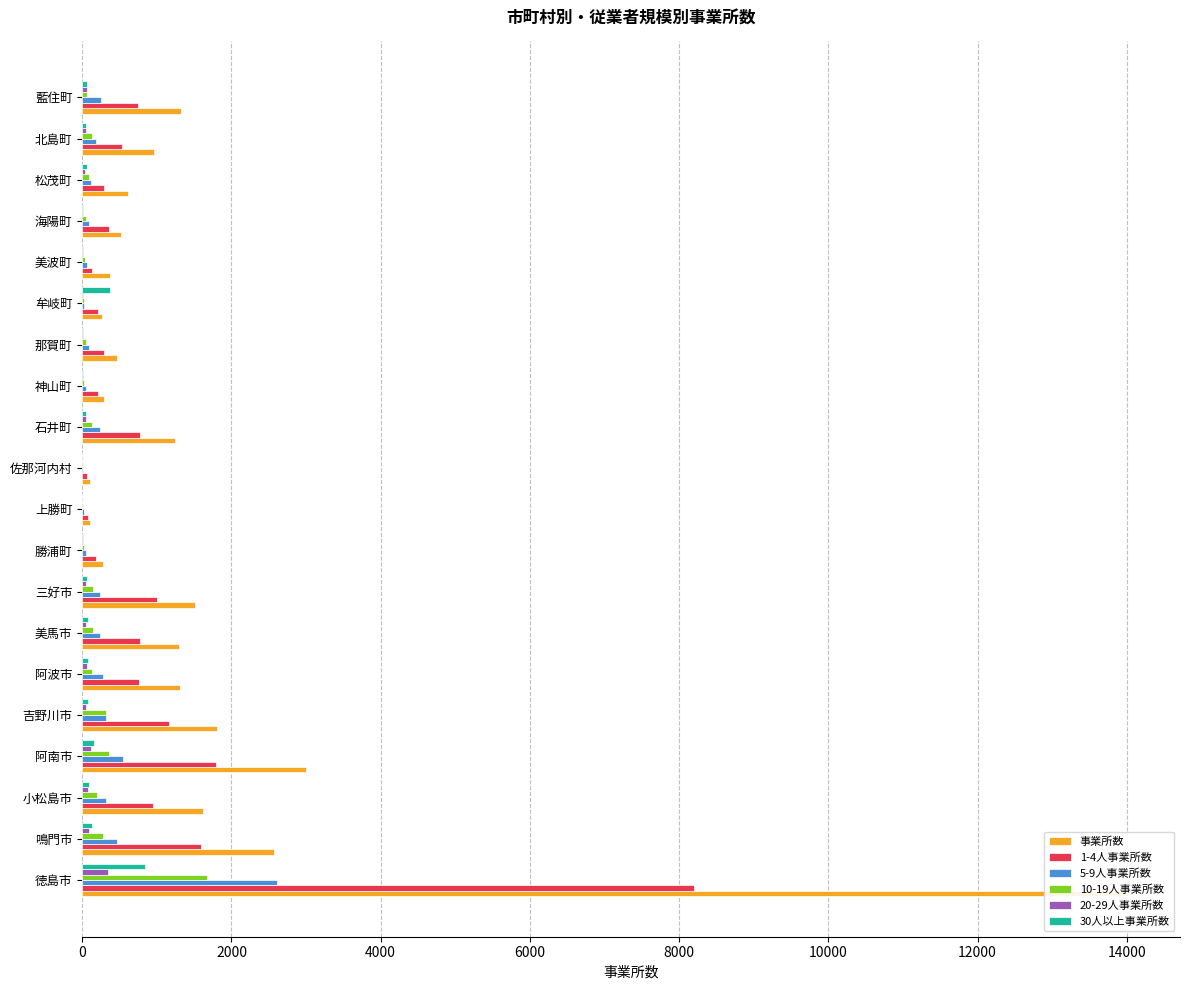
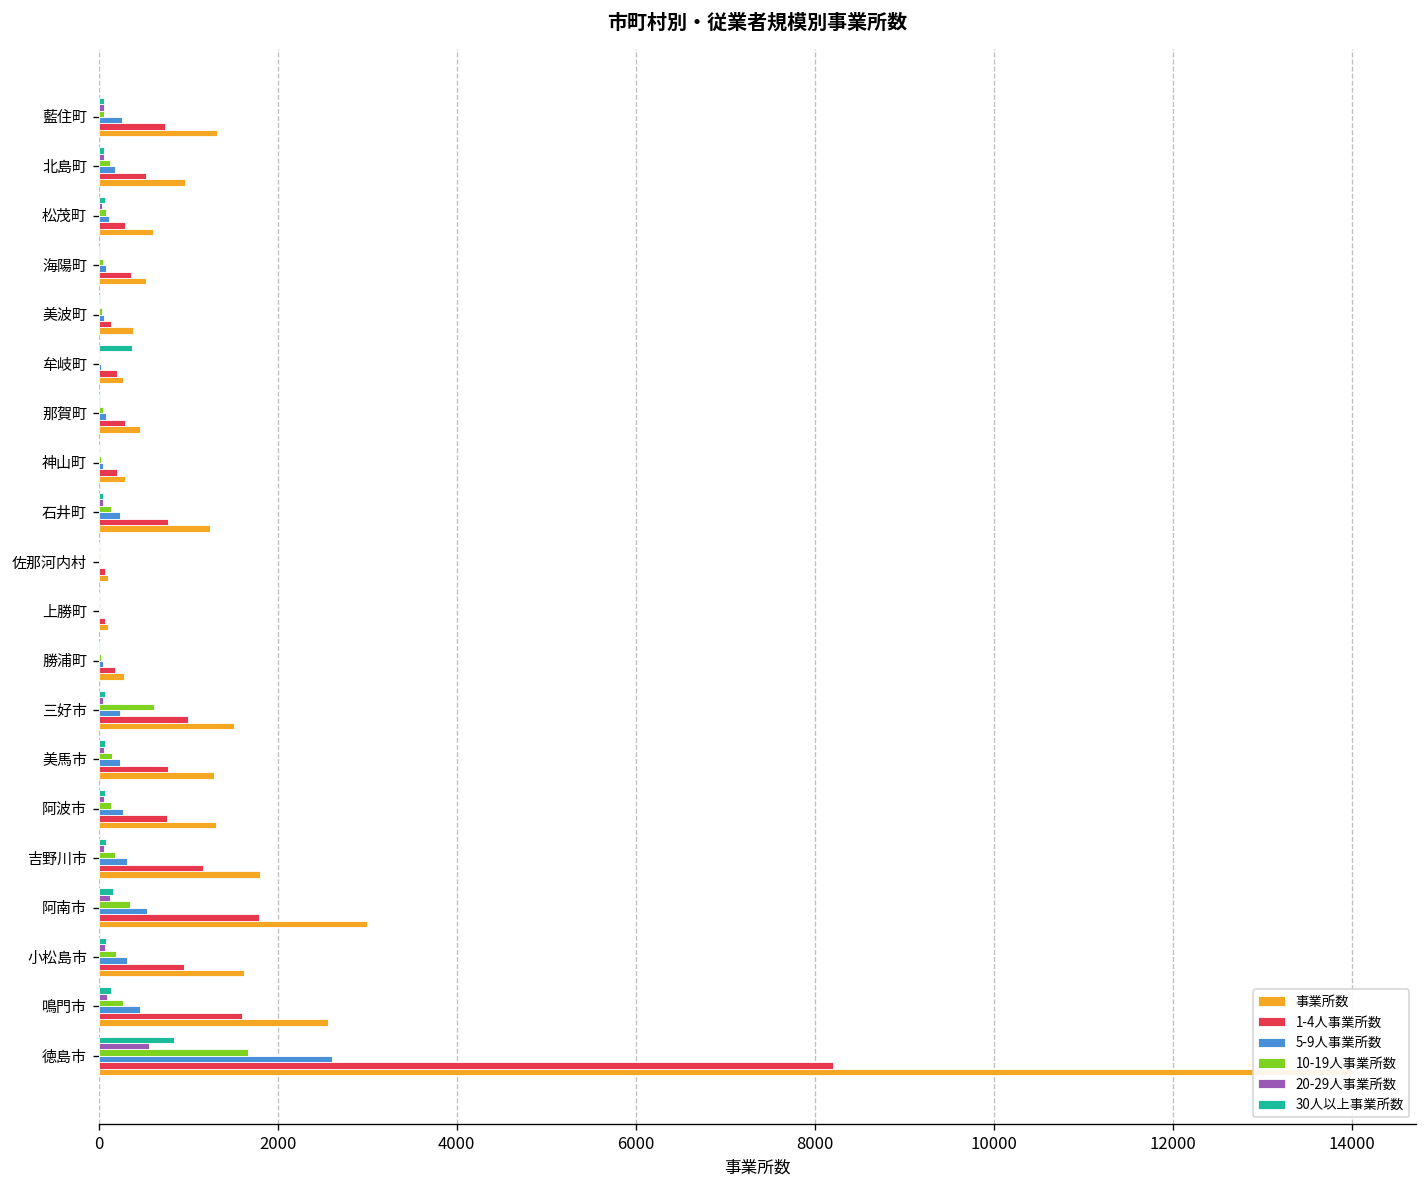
  {
    "事業所数": {
      "藍住町": 1300,
      "北島町": 1000,
      "松茂町": 600,
      "海陽町": 500,
      "美波町": 400,
      "牟岐町": 300,
      "那賀町": 500,
      "神山町": 300,
      "石井町": 1200,
      "佐那河内村": 100,
      "上勝町": 100,
      "勝浦町": 300,
      "三好市": 1500,
      "美馬市": 1300,
      "阿波市": 1300,
      "吉野川市": 1800,
      "阿南市": 3000,
      "小松島市": 1600,
      "鳴門市": 2600
    },
    "1-4人事業所数": {
      "藍住町": 700,
      "北島町": 500,
      "松茂町": 300,
      "海陽町": 400,
      "美波町": 100,
      "牟岐町": 200,
      "那賀町": 300,
      "神山町": 200,
      "石井町": 800,
      "佐那河内村": 100,
      "上勝町": 100,
      "勝浦町": 200,
      "三好市": 1000,
      "美馬市": 800,
      "阿波市": 800,
      "吉野川市": 1200,
      "阿南市": 1800,
      "小松島市": 1000,
      "鳴門市": 1600,
      "徳島市": 8200
    },
    "5-9人事業所数": {
      "藍住町": 300,
      "北島町": 200,
      "松茂町": 100,
      "海陽町": 100,
      "美波町": 100,
      "那賀町": 100,
      "神山町": 0,
      "石井町": 200,
      "勝浦町": 100,
      "三好市": 200,
      "美馬市": 200,
      "阿波市": 300,
      "吉野川市": 300,
      "阿南市": 500,
      "小松島市": 300,
      "鳴門市": 500,
      "徳島市": 2600
    },
    "10-19人事業所数": {
      "藍住町": 100,
      "北島町": 100,
      "松茂町": 100,
      "海陽町": 100,
      "那賀町": 100,
      "石井町": 100,
-     "三好市": 100,
+     "三好市": 600,
      "美馬市": 100,
      "阿波市": 100,
-     "吉野川市": 300,
+     "吉野川市": 200,
      "阿南市": 400,
      "小松島市": 200,
      "鳴門市": 300,
      "徳島市": 1700
    },
    "20-29人事業所数": {
      "藍住町": 100,
      "北島町": 100,
      "松茂町": 0,
      "石井町": 0,
      "三好市": 100,
      "美馬市": 100,
      "阿波市": 100,
      "吉野川市": 100,
      "阿南市": 100,
      "小松島市": 100,
      "鳴門市": 100,
-     "徳島市": 300
+     "徳島市": 600
    },
    "30人以上事業所数": {
      "藍住町": 100,
      "北島町": 100,
      "松茂町": 100,
      "牟岐町": 400,
      "石井町": 0,
      "三好市": 100,
      "美馬市": 100,
      "阿波市": 100,
      "吉野川市": 100,
      "阿南市": 200,
      "小松島市": 100,
      "鳴門市": 100,
      "徳島市": 800
    }
  }
